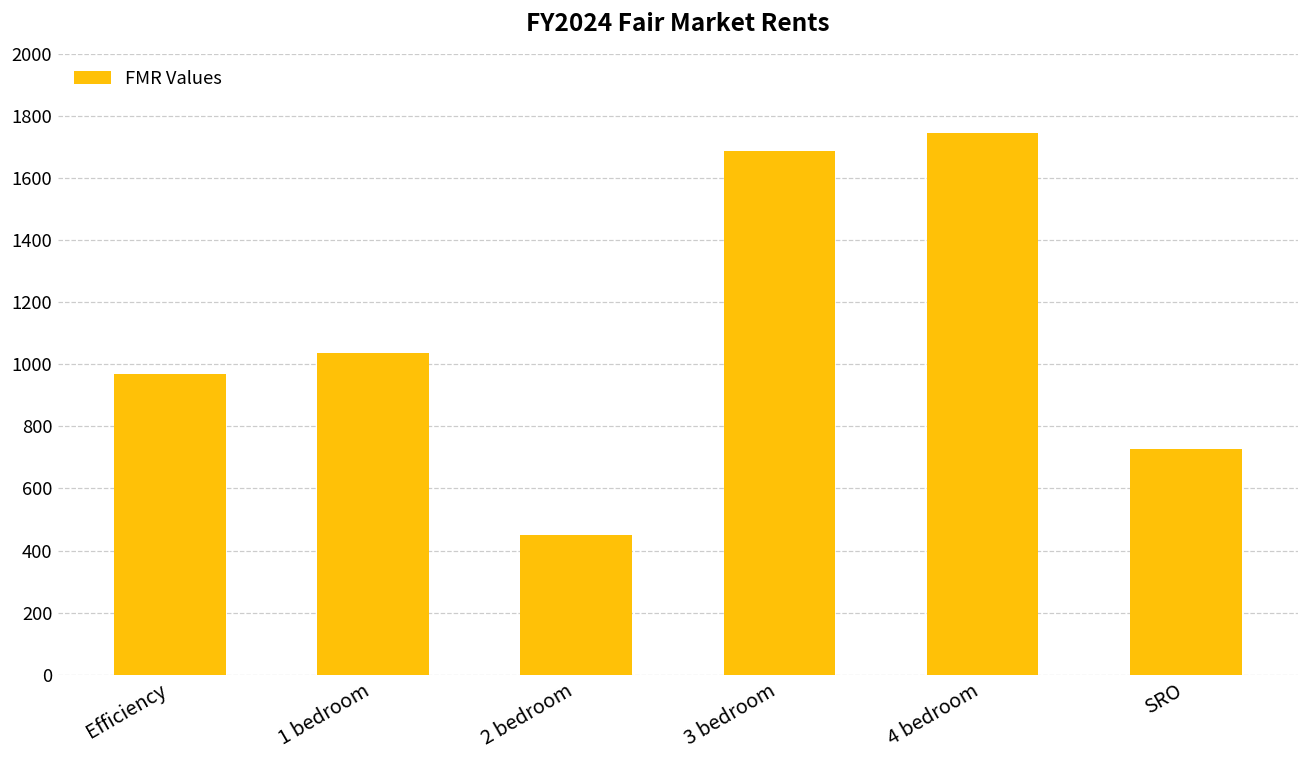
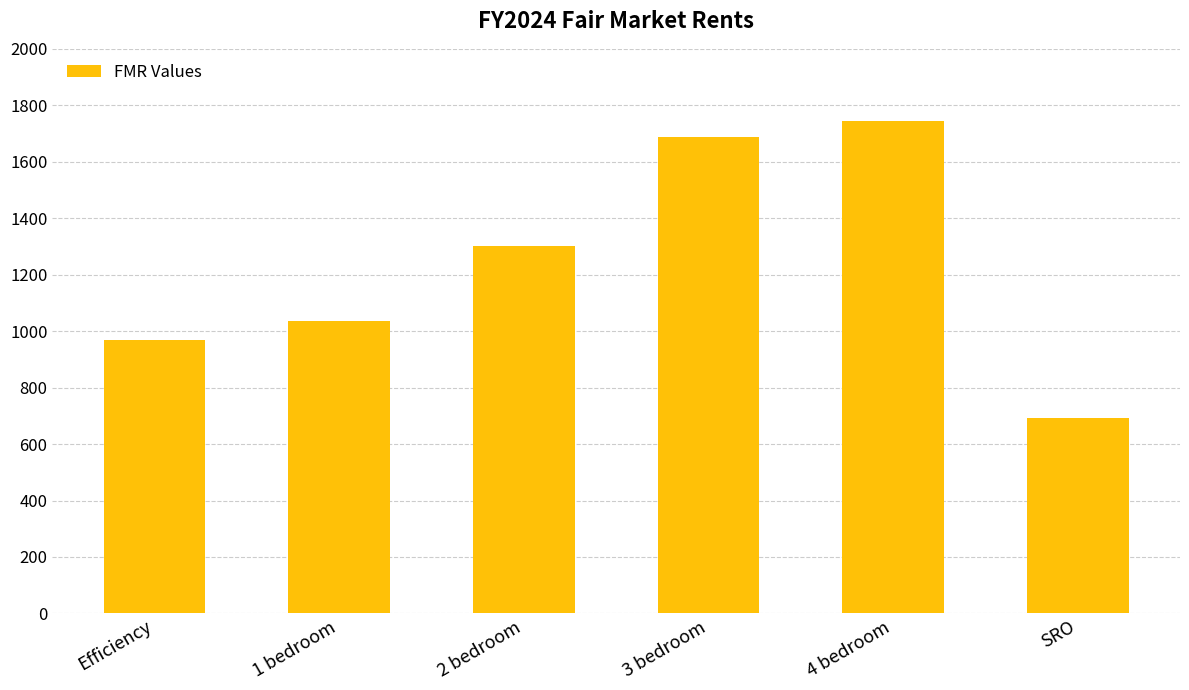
  {
    "Efficiency": 970,
    "1 bedroom": 1040,
-   "2 bedroom": 450,
+   "2 bedroom": 1300,
    "3 bedroom": 1690,
    "4 bedroom": 1750,
-   "SRO": 730
+   "SRO": 690
  }
